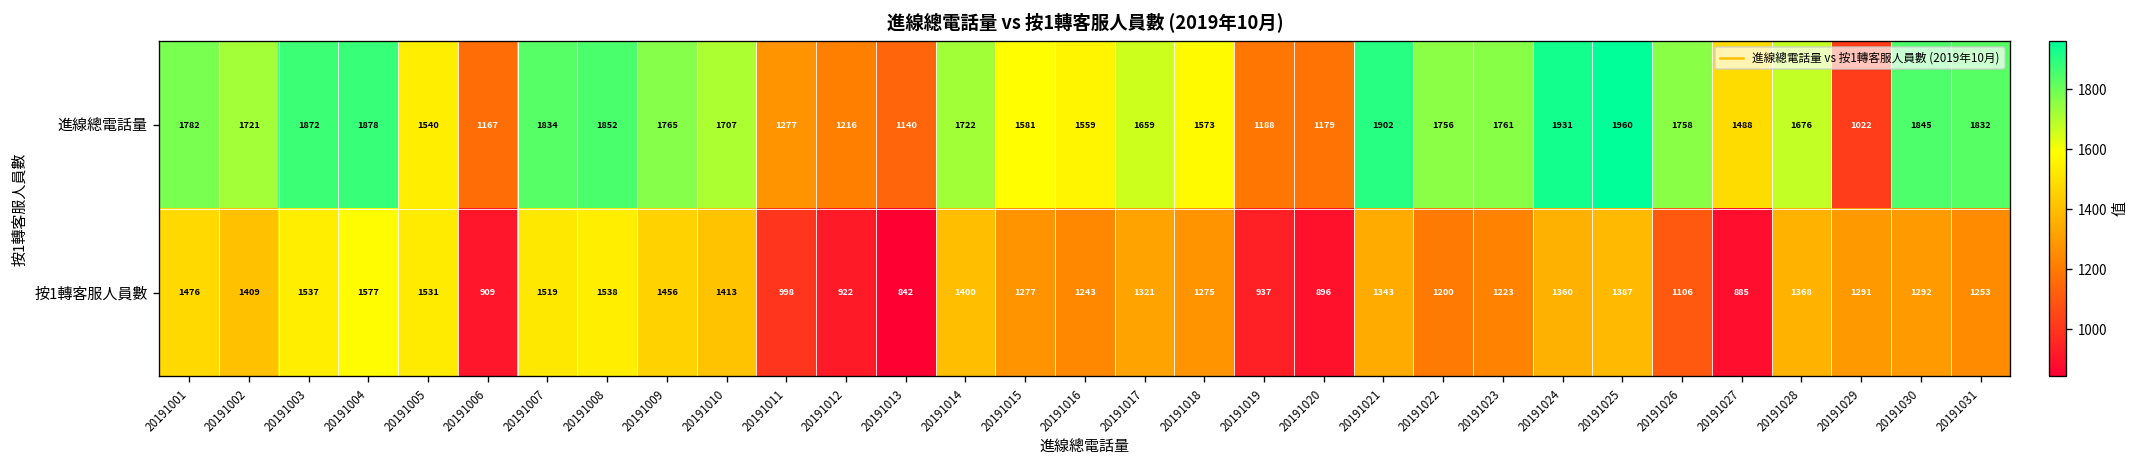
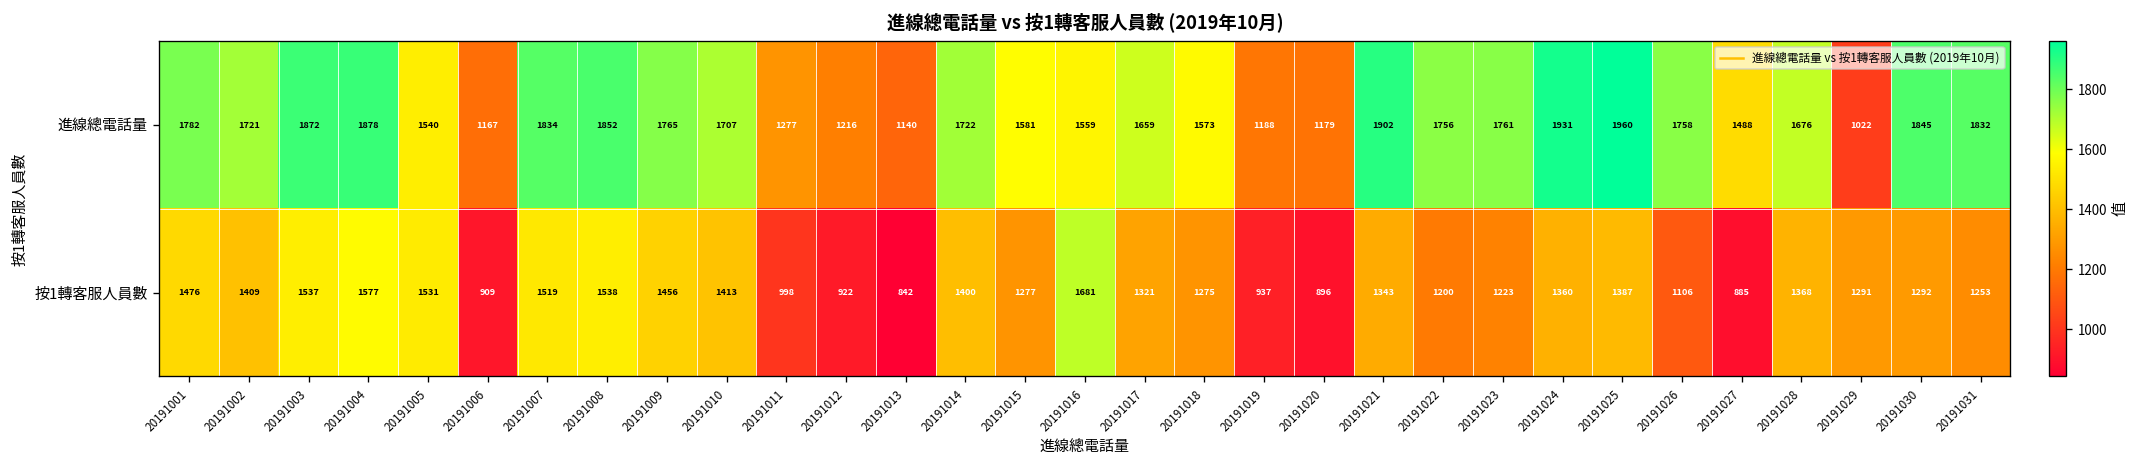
  {
    "進線總電話量": {
      "20191001": 1782,
      "20191002": 1721,
      "20191003": 1872,
      "20191004": 1878,
      "20191005": 1540,
      "20191006": 1167,
      "20191007": 1834,
      "20191008": 1852,
      "20191009": 1765,
      "20191010": 1707,
      "20191011": 1277,
      "20191012": 1216,
      "20191013": 1140,
      "20191014": 1722,
      "20191015": 1581,
      "20191016": 1559,
      "20191017": 1659,
      "20191018": 1573,
      "20191019": 1188,
      "20191020": 1179,
      "20191021": 1902,
      "20191022": 1756,
      "20191023": 1761,
      "20191024": 1931,
      "20191025": 1960,
      "20191026": 1758,
      "20191027": 1488,
      "20191028": 1676,
      "20191029": 1022,
      "20191030": 1845,
      "20191031": 1832
    },
    "按1轉客服人員數": {
      "20191001": 1476,
      "20191002": 1409,
      "20191003": 1537,
      "20191004": 1577,
      "20191005": 1531,
      "20191006": 909,
      "20191007": 1519,
      "20191008": 1538,
      "20191009": 1456,
      "20191010": 1413,
      "20191011": 998,
      "20191012": 922,
      "20191013": 842,
      "20191014": 1400,
      "20191015": 1277,
-     "20191016": 1243,
+     "20191016": 1681,
      "20191017": 1321,
      "20191018": 1275,
      "20191019": 937,
      "20191020": 896,
      "20191021": 1343,
      "20191022": 1200,
      "20191023": 1223,
      "20191024": 1360,
      "20191025": 1387,
      "20191026": 1106,
      "20191027": 885,
      "20191028": 1368,
      "20191029": 1291,
      "20191030": 1292,
      "20191031": 1253
    }
  }
